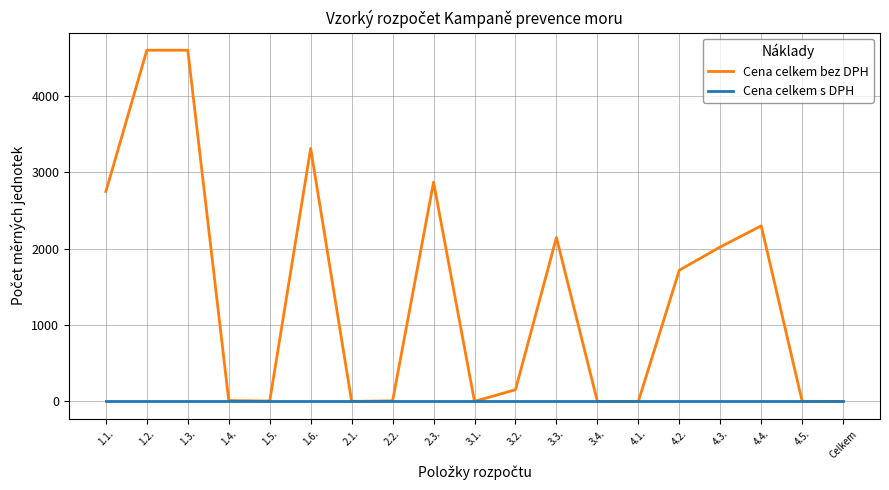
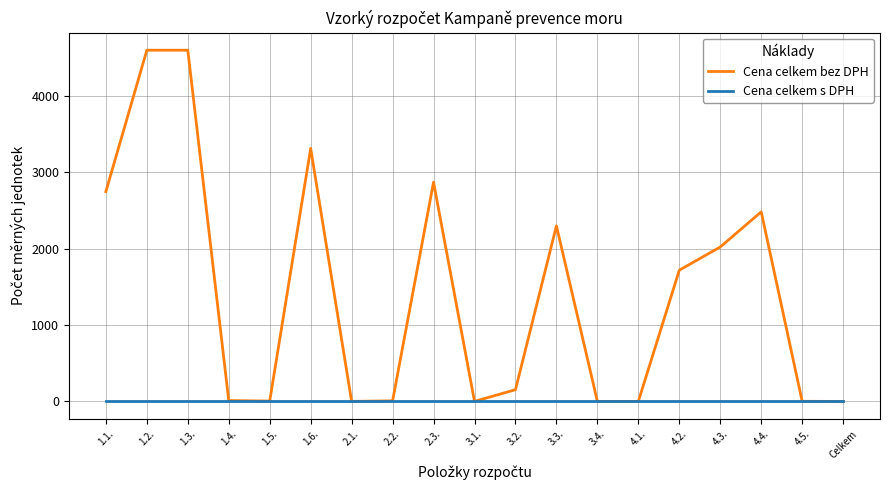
  {
    "Cena celkem bez DPH": {
      "1.1.": 2700,
      "1.2.": 4600,
      "1.3.": 4600,
      "1.6.": 3300,
      "2.3.": 2900,
      "3.2.": 200,
-     "3.3.": 2100,
+     "3.3.": 2300,
      "4.2.": 1700,
      "4.3.": 2000,
-     "4.4.": 2300
+     "4.4.": 2500
    },
    "Cena celkem s DPH": {
      "1.1.": 0,
      "1.2.": 0,
      "1.3.": 0,
      "1.6.": 0,
      "2.3.": 0,
      "3.2.": 0,
      "3.3.": 0,
      "4.2.": 0,
      "4.3.": 0,
      "4.4.": 0
    }
  }
